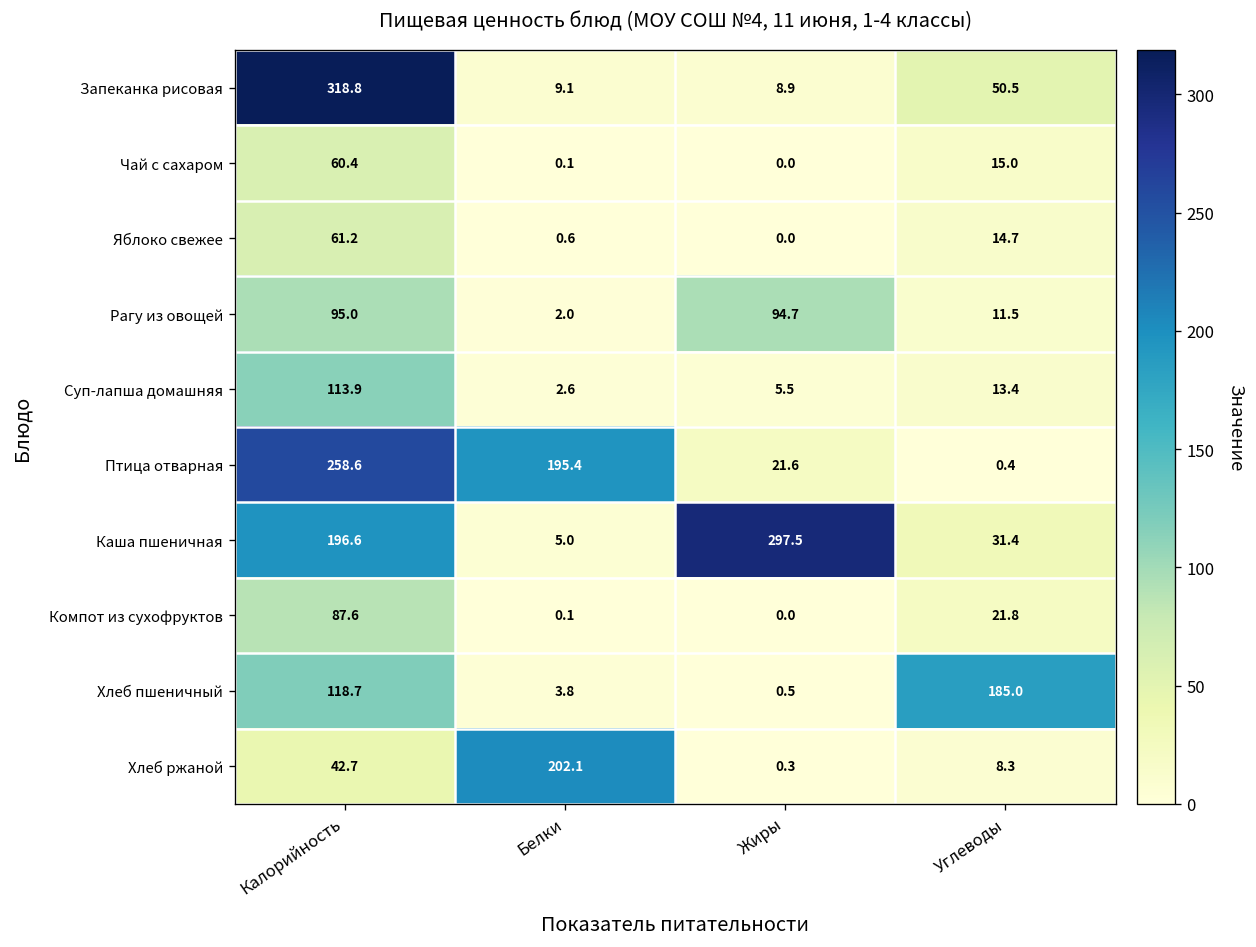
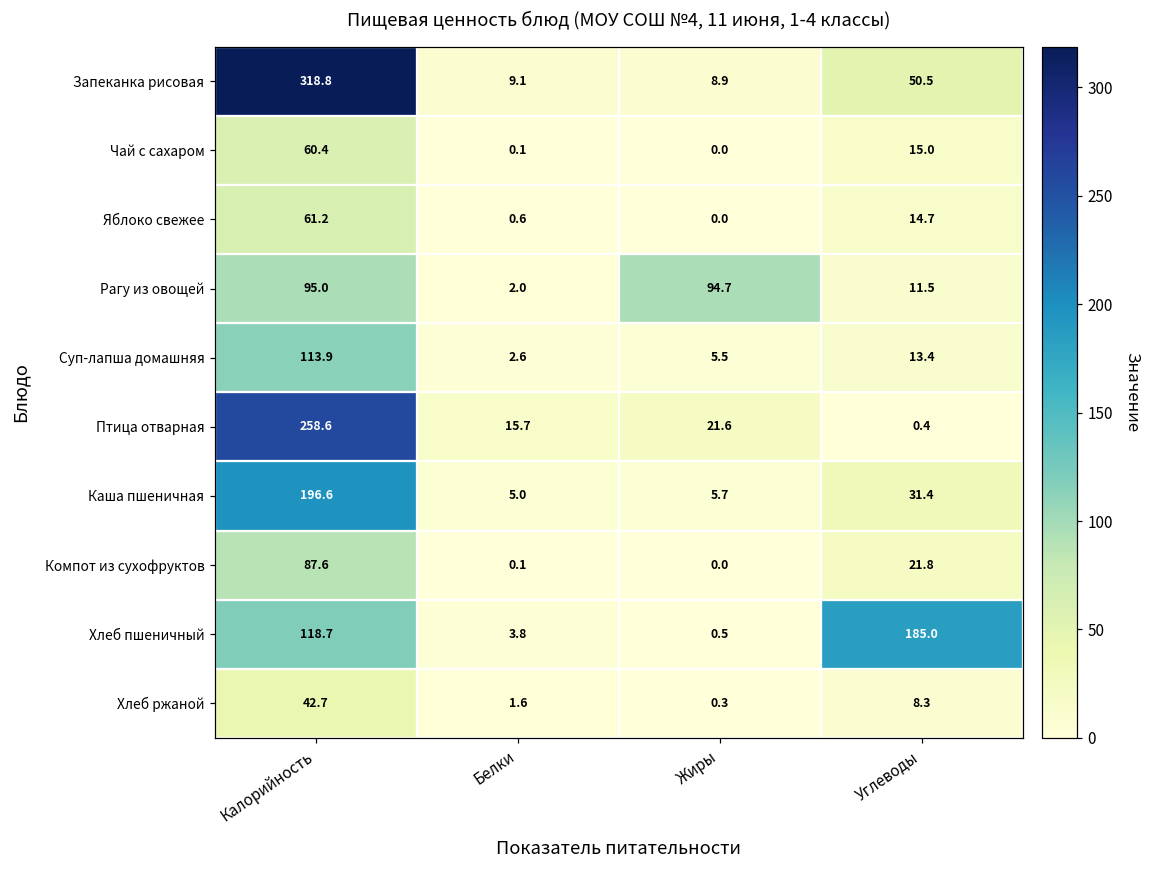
  {
    "Запеканка рисовая": {
      "Калорийность": 318.8,
      "Белки": 9.1,
      "Жиры": 8.9,
      "Углеводы": 50.5
    },
    "Чай с сахаром": {
      "Калорийность": 60.4,
      "Белки": 0.1,
      "Жиры": 0.0,
      "Углеводы": 15.0
    },
    "Яблоко свежее": {
      "Калорийность": 61.2,
      "Белки": 0.6,
      "Жиры": 0.0,
      "Углеводы": 14.7
    },
    "Рагу из овощей": {
      "Калорийность": 95.0,
      "Белки": 2.0,
      "Жиры": 94.7,
      "Углеводы": 11.5
    },
    "Суп-лапша домашняя": {
      "Калорийность": 113.9,
      "Белки": 2.6,
      "Жиры": 5.5,
      "Углеводы": 13.4
    },
    "Птица отварная": {
      "Калорийность": 258.6,
-     "Белки": 195.4,
+     "Белки": 15.7,
      "Жиры": 21.6,
      "Углеводы": 0.4
    },
    "Каша пшеничная": {
      "Калорийность": 196.6,
      "Белки": 5.0,
-     "Жиры": 297.5,
+     "Жиры": 5.7,
      "Углеводы": 31.4
    },
    "Компот из сухофруктов": {
      "Калорийность": 87.6,
      "Белки": 0.1,
      "Жиры": 0.0,
      "Углеводы": 21.8
    },
    "Хлеб пшеничный": {
      "Калорийность": 118.7,
      "Белки": 3.8,
      "Жиры": 0.5,
      "Углеводы": 185.0
    },
    "Хлеб ржаной": {
      "Калорийность": 42.7,
-     "Белки": 202.1,
+     "Белки": 1.6,
      "Жиры": 0.3,
      "Углеводы": 8.3
    }
  }
